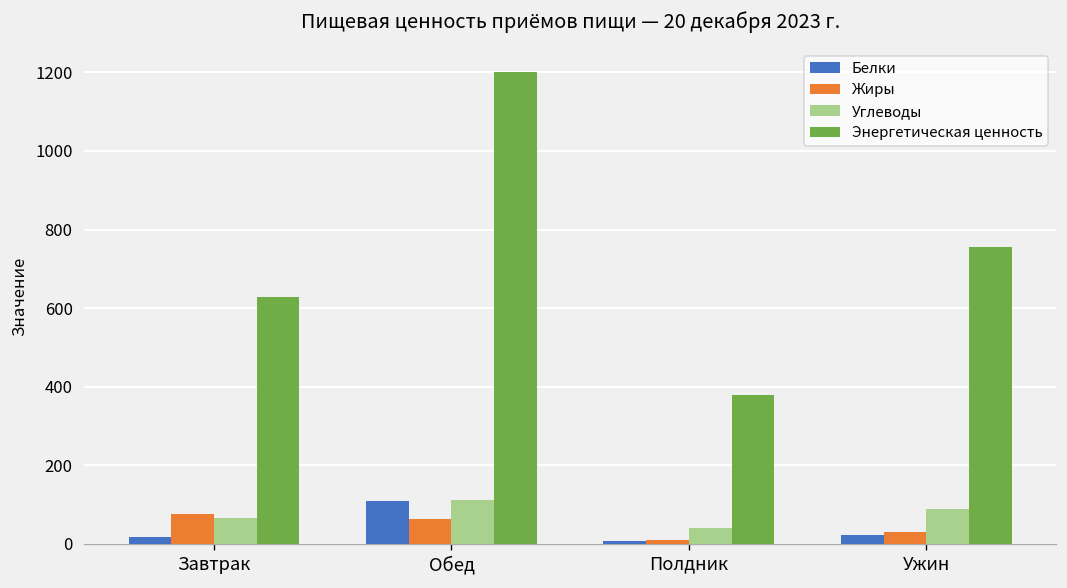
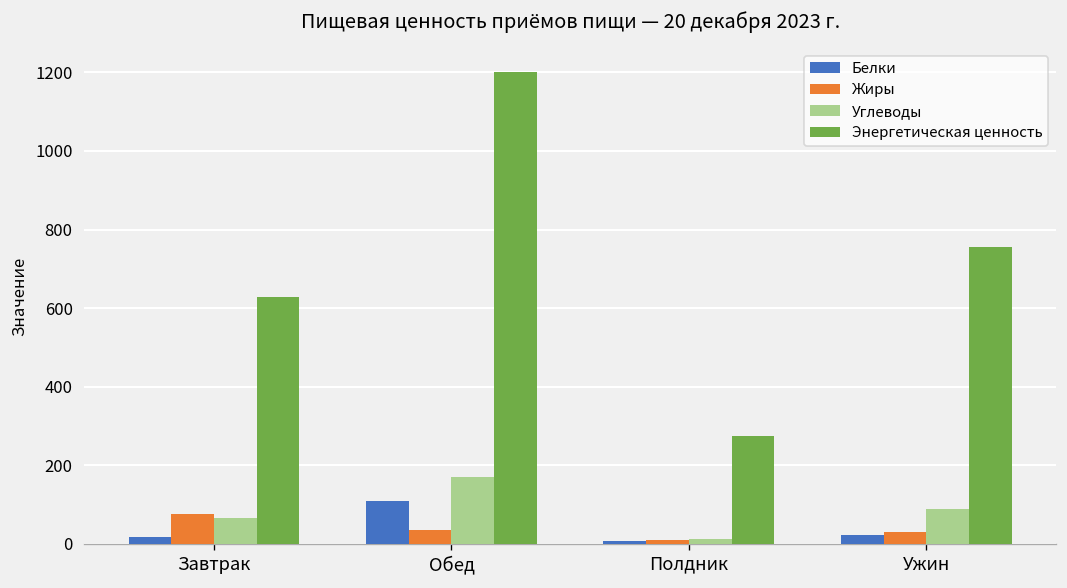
  {
    "Белки": {
      "Завтрак": 20,
      "Обед": 110,
      "Ужин": 20
    },
    "Жиры": {
      "Завтрак": 80,
-     "Обед": 60,
+     "Обед": 40,
      "Полдник": 10,
      "Ужин": 30
    },
    "Углеводы": {
      "Завтрак": 70,
-     "Обед": 110,
-     "Полдник": 40,
+     "Обед": 170,
+     "Полдник": 10,
      "Ужин": 90
    },
    "Энергетическая ценность": {
      "Завтрак": 630,
      "Обед": 1200,
-     "Полдник": 380,
+     "Полдник": 270,
      "Ужин": 750
    }
  }
